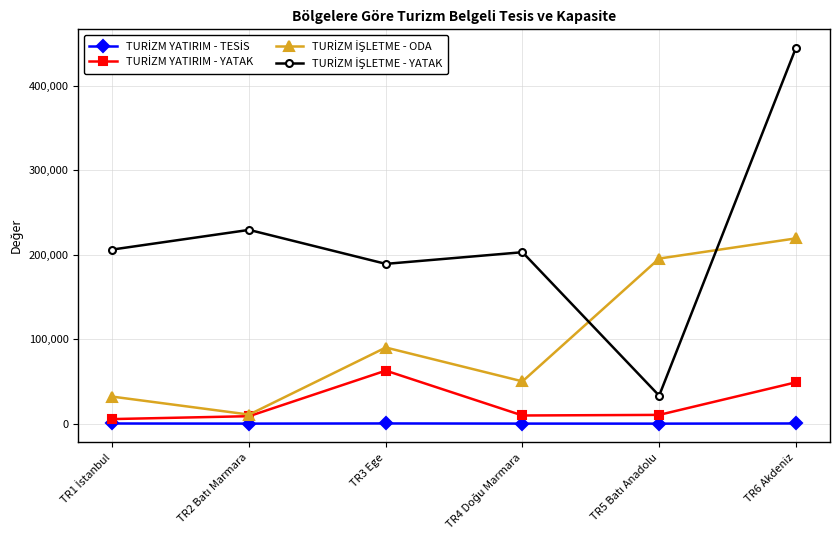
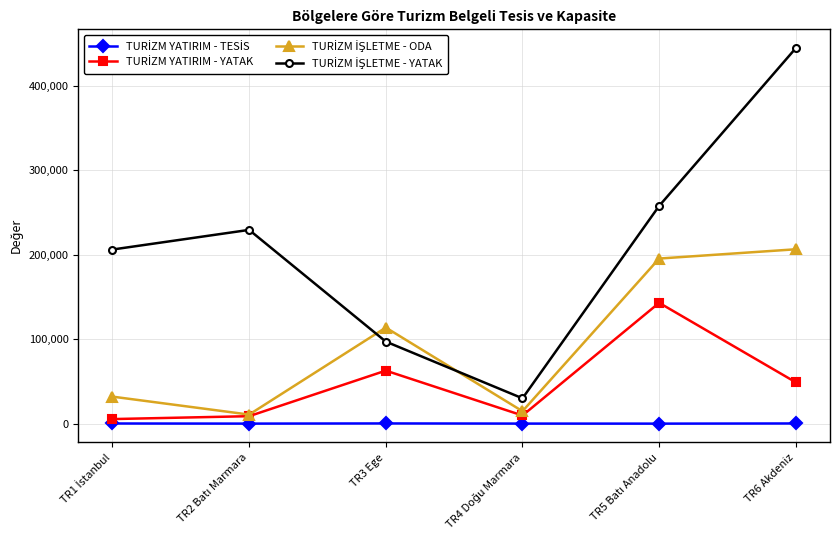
  {
    "TURİZM YATIRIM - TESİS": {
      "TR1 İstanbul": "0",
      "TR2 Batı Marmara": "0",
      "TR3 Ege": "0",
      "TR4 Doğu Marmara": "0",
      "TR5 Batı Anadolu": "0",
      "TR6 Akdeniz": "0"
    },
    "TURİZM YATIRIM - YATAK": {
      "TR1 İstanbul": "10,000",
      "TR3 Ege": "60,000",
      "TR4 Doğu Marmara": "10,000",
-     "TR5 Batı Anadolu": "10,000",
+     "TR5 Batı Anadolu": "140,000",
      "TR6 Akdeniz": "50,000"
    },
    "TURİZM İŞLETME - ODA": {
      "TR1 İstanbul": "30,000",
-     "TR3 Ege": "90,000",
-     "TR4 Doğu Marmara": "50,000",
+     "TR3 Ege": "110,000",
+     "TR4 Doğu Marmara": "10,000",
      "TR5 Batı Anadolu": "200,000",
-     "TR6 Akdeniz": "220,000"
+     "TR6 Akdeniz": "210,000"
    },
    "TURİZM İŞLETME - YATAK": {
      "TR1 İstanbul": "210,000",
      "TR2 Batı Marmara": "230,000",
-     "TR3 Ege": "190,000",
-     "TR4 Doğu Marmara": "200,000",
-     "TR5 Batı Anadolu": "30,000",
+     "TR3 Ege": "100,000",
+     "TR4 Doğu Marmara": "30,000",
+     "TR5 Batı Anadolu": "260,000",
      "TR6 Akdeniz": "440,000"
    }
  }
